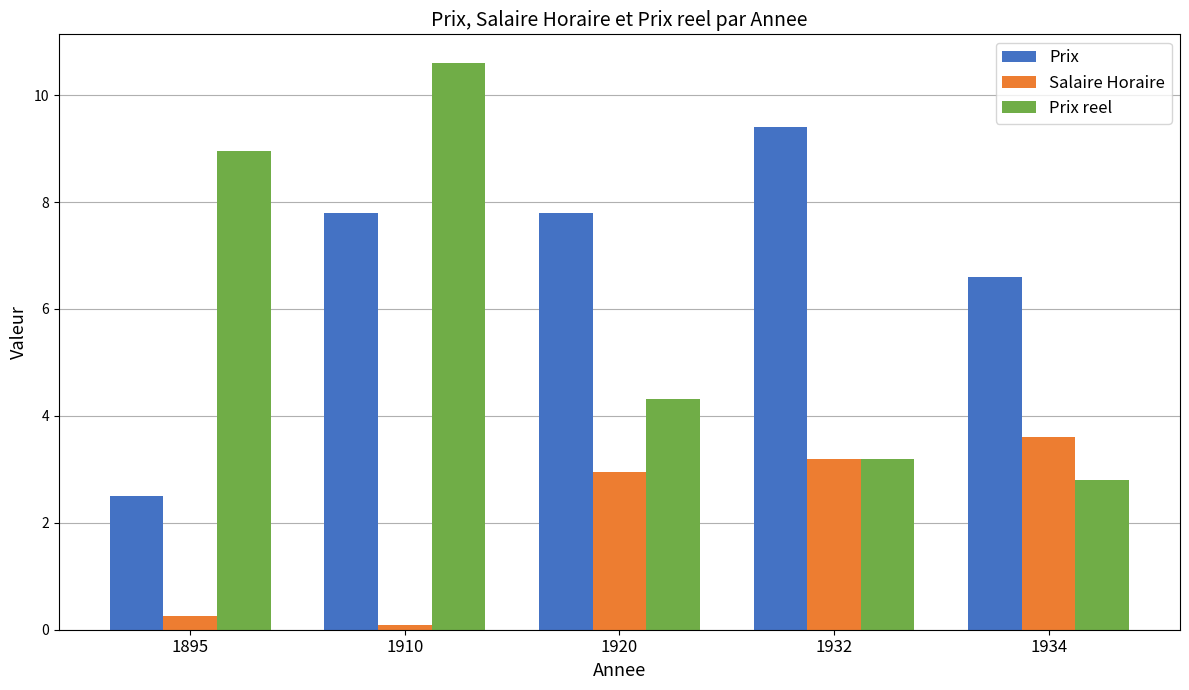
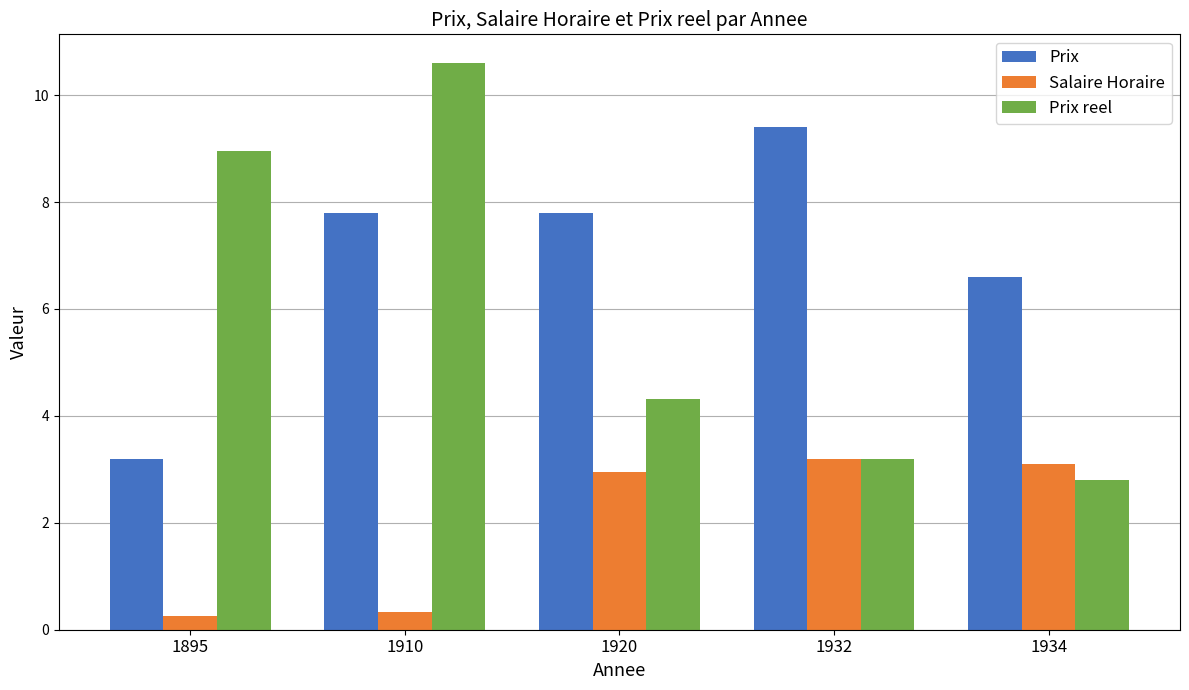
  {
    "Prix": {
-     "1895": 2.5,
+     "1895": 3.2,
      "1910": 7.8,
      "1920": 7.8,
      "1932": 9.4,
      "1934": 6.6
    },
    "Salaire Horaire": {
      "1895": 0.3,
-     "1910": 0.1,
+     "1910": 0.3,
      "1920": 3.0,
      "1932": 3.2,
-     "1934": 3.6
+     "1934": 3.1
    },
    "Prix reel": {
      "1895": 9.0,
      "1910": 10.6,
      "1920": 4.3,
      "1932": 3.2,
      "1934": 2.8
    }
  }
